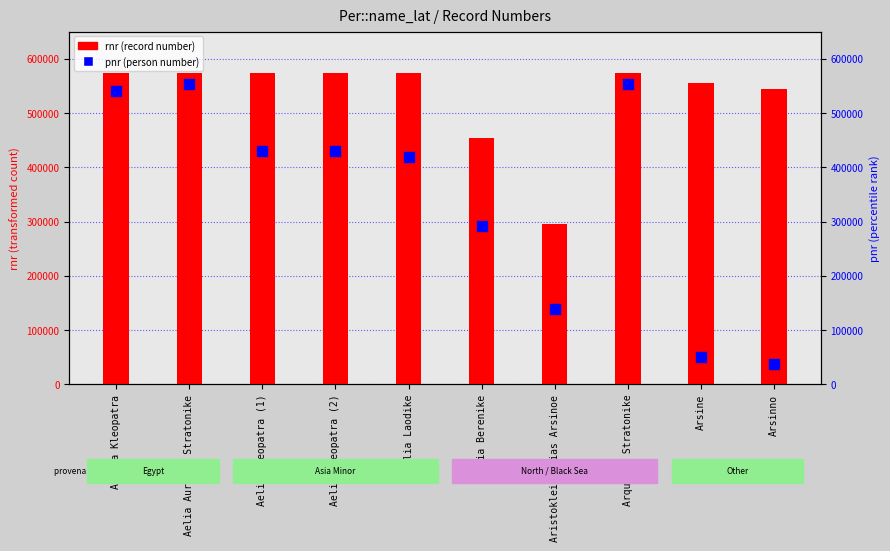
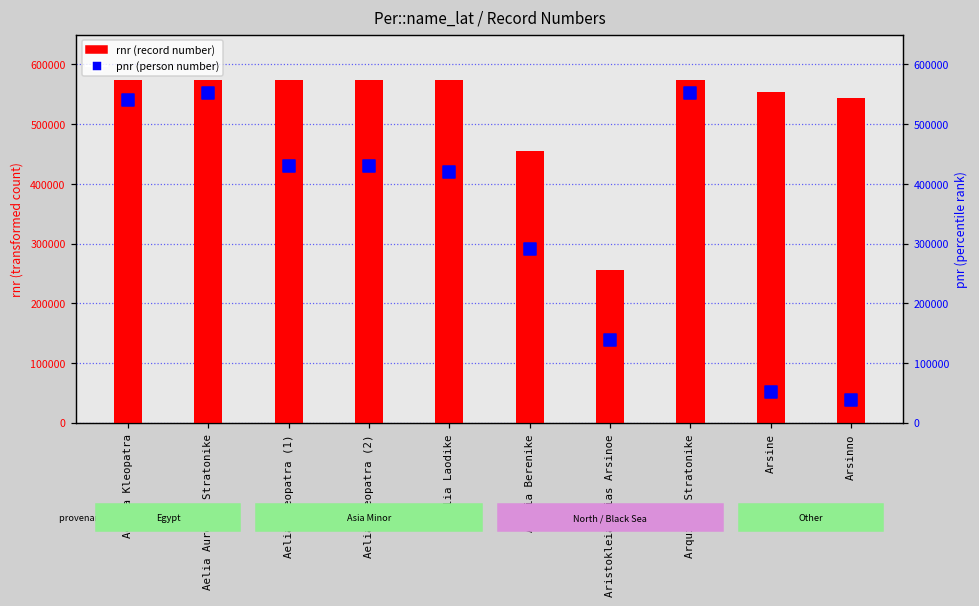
  {
    "rnr (record number)": {
      "Acilia Kleopatra": 570000,
      "Aelia Aurelia Stratonike": 570000,
      "Aelia Kleopatra (1)": 570000,
      "Aelia Kleopatra (2)": 570000,
      "Aelia Laodike": 570000,
      "Aponia Berenike": 450000,
-     "Aristokleia alias Arsinoe": 300000,
+     "Aristokleia alias Arsinoe": 260000,
      "Arquinia Stratonike": 570000,
      "Arsine": 550000,
      "Arsinno": 540000
    }
  }
